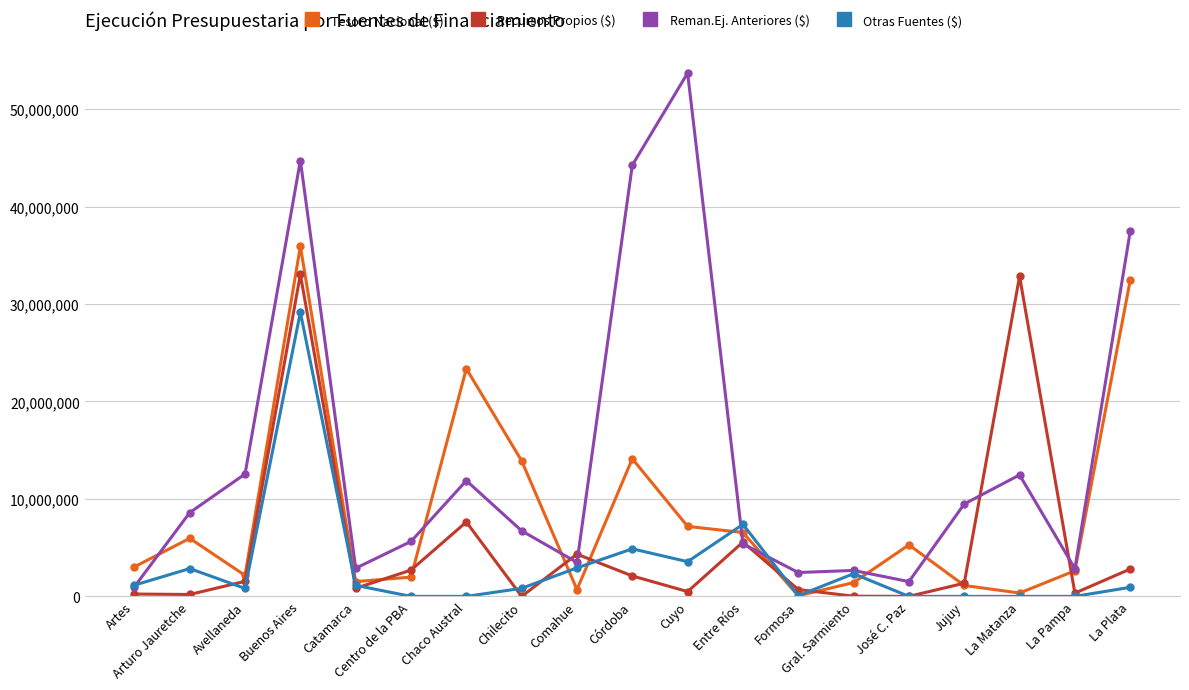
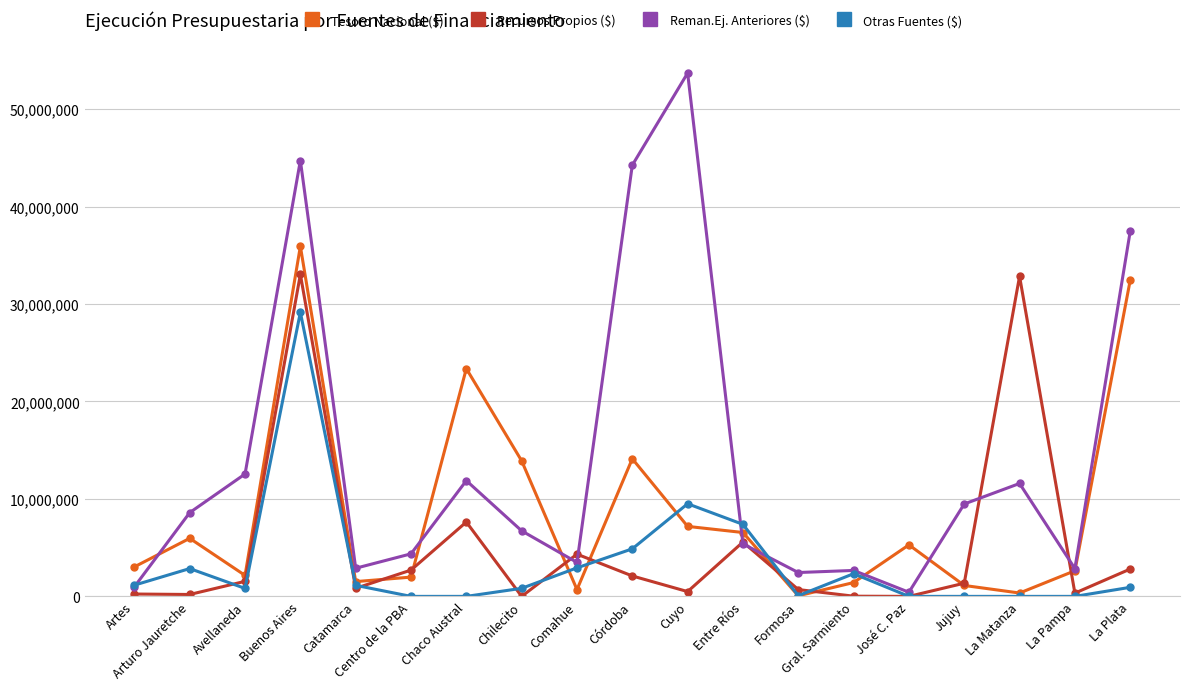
  {
    "Reman.Ej. Anteriores ($)": {
      "Arturo Jauretche": "9,000,000",
      "Avellaneda": "13,000,000",
      "Buenos Aires": "45,000,000",
      "Catamarca": "3,000,000",
-     "Centro de la PBA": "6,000,000",
+     "Centro de la PBA": "4,000,000",
      "Chaco Austral": "12,000,000",
      "Chilecito": "7,000,000",
      "Comahue": "3,000,000",
      "Córdoba": "44,000,000",
      "Cuyo": "54,000,000",
      "Formosa": "2,000,000",
      "Gral. Sarmiento": "3,000,000",
-     "José C. Paz": "2,000,000",
+     "José C. Paz": "0",
      "Jujuy": "9,000,000",
-     "La Matanza": "12,500,000",
+     "La Matanza": "11,600,000",
      "La Plata": "37,000,000"
    },
    "Otras Fuentes ($)": {
      "Arturo Jauretche": "3,000,000",
      "Avellaneda": "1,000,000",
      "Buenos Aires": "29,000,000",
      "Catamarca": "1,000,000",
      "Centro de la PBA": "0",
      "Chaco Austral": "0",
      "Chilecito": "1,000,000",
      "Comahue": "3,000,000",
      "Córdoba": "5,000,000",
-     "Cuyo": "4,000,000",
+     "Cuyo": "10,000,000",
      "Entre Ríos": "7,000,000",
      "Gral. Sarmiento": "2,000,000",
      "Jujuy": "0",
      "La Matanza": "0",
      "La Pampa": "0",
      "La Plata": "1,000,000"
    }
  }
